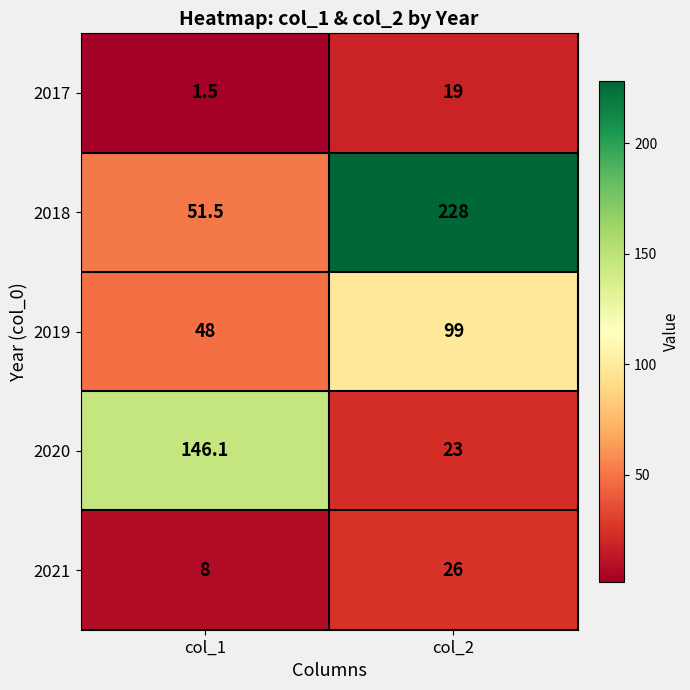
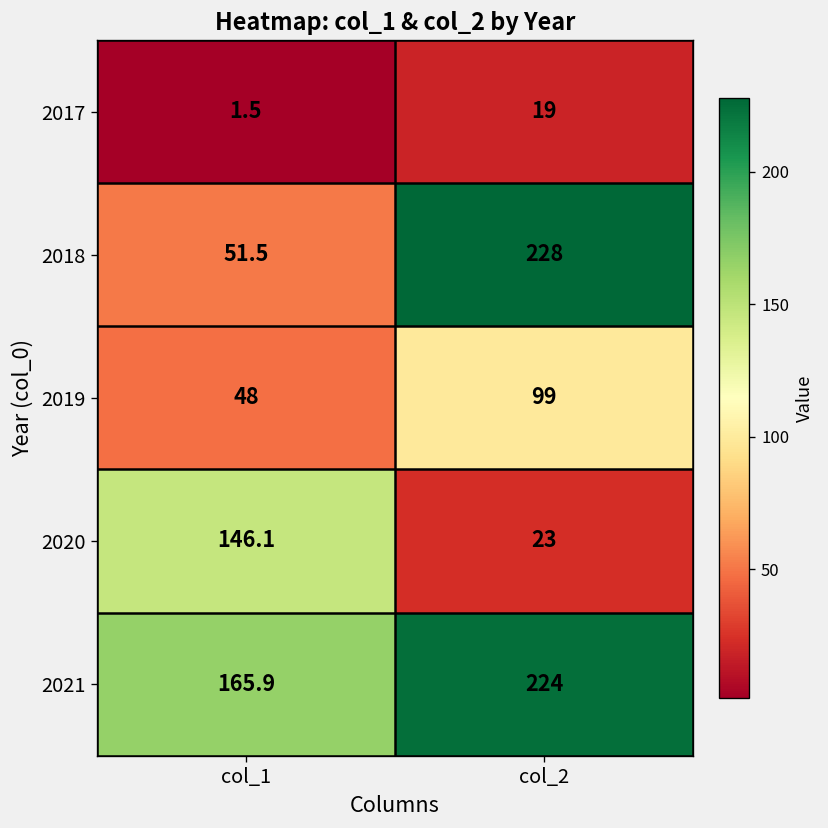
  {
    "2017": {
      "col_1": 1.5,
      "col_2": 19
    },
    "2018": {
      "col_1": 51.5,
      "col_2": 228
    },
    "2019": {
      "col_1": 48,
      "col_2": 99
    },
    "2020": {
      "col_1": 146.1,
      "col_2": 23
    },
    "2021": {
-     "col_1": 8,
-     "col_2": 26
+     "col_1": 165.9,
+     "col_2": 224
    }
  }
